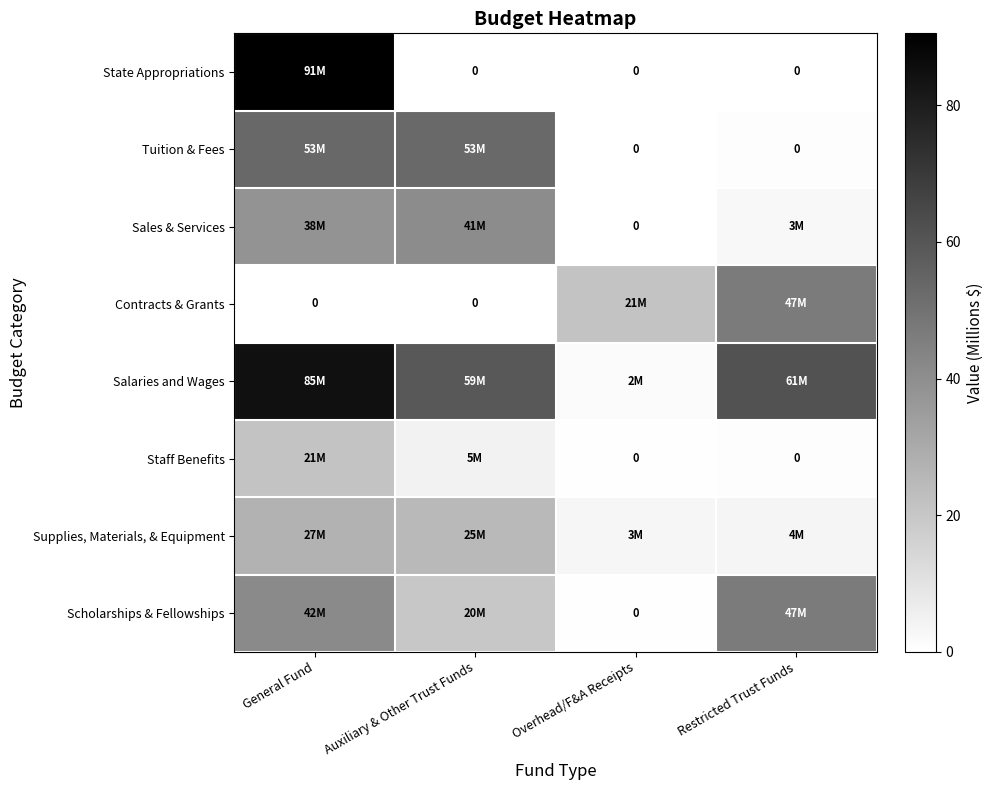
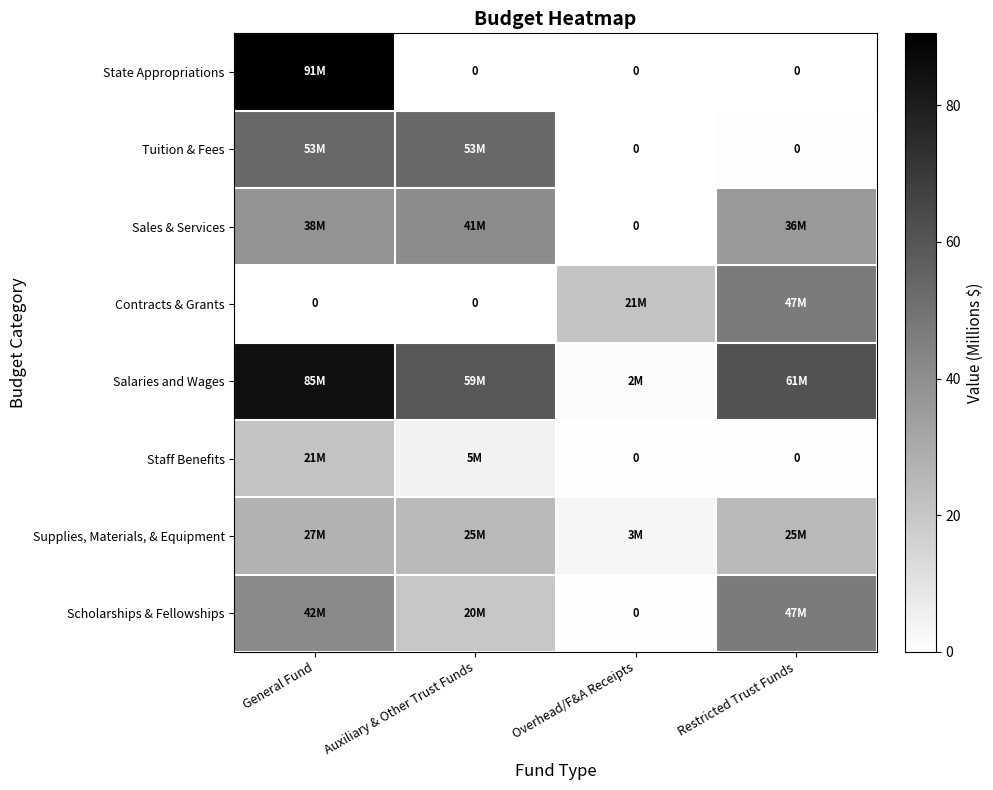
  {
    "State Appropriations": {
      "General Fund": "91M",
      "Auxiliary & Other Trust Funds": "0",
      "Overhead/F&A Receipts": "0",
      "Restricted Trust Funds": "0"
    },
    "Tuition & Fees": {
      "General Fund": "53M",
      "Auxiliary & Other Trust Funds": "53M",
      "Overhead/F&A Receipts": "0",
      "Restricted Trust Funds": "0"
    },
    "Sales & Services": {
      "General Fund": "38M",
      "Auxiliary & Other Trust Funds": "41M",
      "Overhead/F&A Receipts": "0",
-     "Restricted Trust Funds": "3M"
+     "Restricted Trust Funds": "36M"
    },
    "Contracts & Grants": {
      "General Fund": "0",
      "Auxiliary & Other Trust Funds": "0",
      "Overhead/F&A Receipts": "21M",
      "Restricted Trust Funds": "47M"
    },
    "Salaries and Wages": {
      "General Fund": "85M",
      "Auxiliary & Other Trust Funds": "59M",
      "Overhead/F&A Receipts": "2M",
      "Restricted Trust Funds": "61M"
    },
    "Staff Benefits": {
      "General Fund": "21M",
      "Auxiliary & Other Trust Funds": "5M",
      "Overhead/F&A Receipts": "0",
      "Restricted Trust Funds": "0"
    },
    "Supplies, Materials, & Equipment": {
      "General Fund": "27M",
      "Auxiliary & Other Trust Funds": "25M",
      "Overhead/F&A Receipts": "3M",
-     "Restricted Trust Funds": "4M"
+     "Restricted Trust Funds": "25M"
    },
    "Scholarships & Fellowships": {
      "General Fund": "42M",
      "Auxiliary & Other Trust Funds": "20M",
      "Overhead/F&A Receipts": "0",
      "Restricted Trust Funds": "47M"
    }
  }
